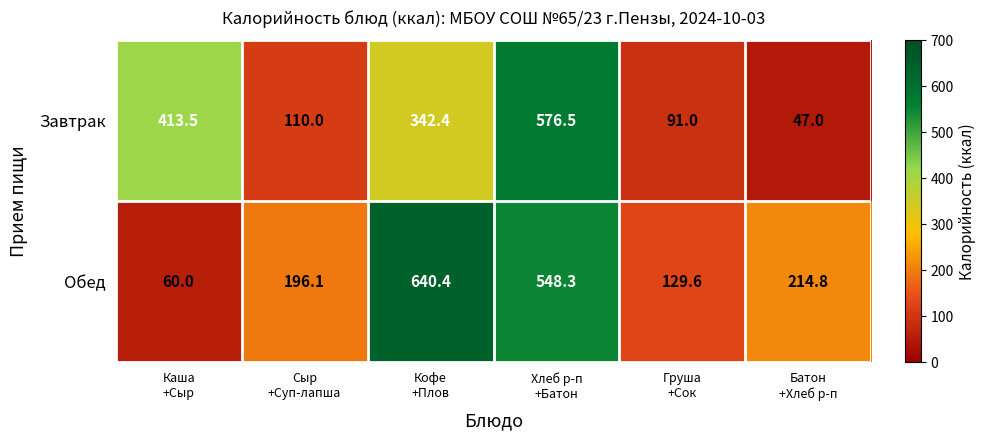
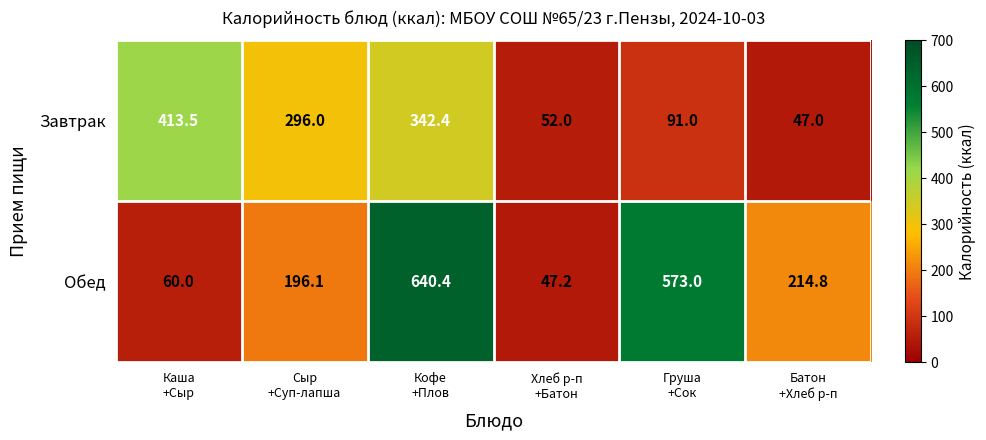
  {
    "Завтрак": {
      "Каша +Сыр": 413.5,
-     "Сыр +Суп-лапша": 110.0,
+     "Сыр +Суп-лапша": 296.0,
      "Кофе +Плов": 342.4,
-     "Хлеб р-п +Батон": 576.5,
+     "Хлеб р-п +Батон": 52.0,
      "Груша +Сок": 91.0,
      "Батон +Хлеб р-п": 47.0
    },
    "Обед": {
      "Каша +Сыр": 60.0,
      "Сыр +Суп-лапша": 196.1,
      "Кофе +Плов": 640.4,
-     "Хлеб р-п +Батон": 548.3,
-     "Груша +Сок": 129.6,
+     "Хлеб р-п +Батон": 47.2,
+     "Груша +Сок": 573.0,
      "Батон +Хлеб р-п": 214.8
    }
  }
